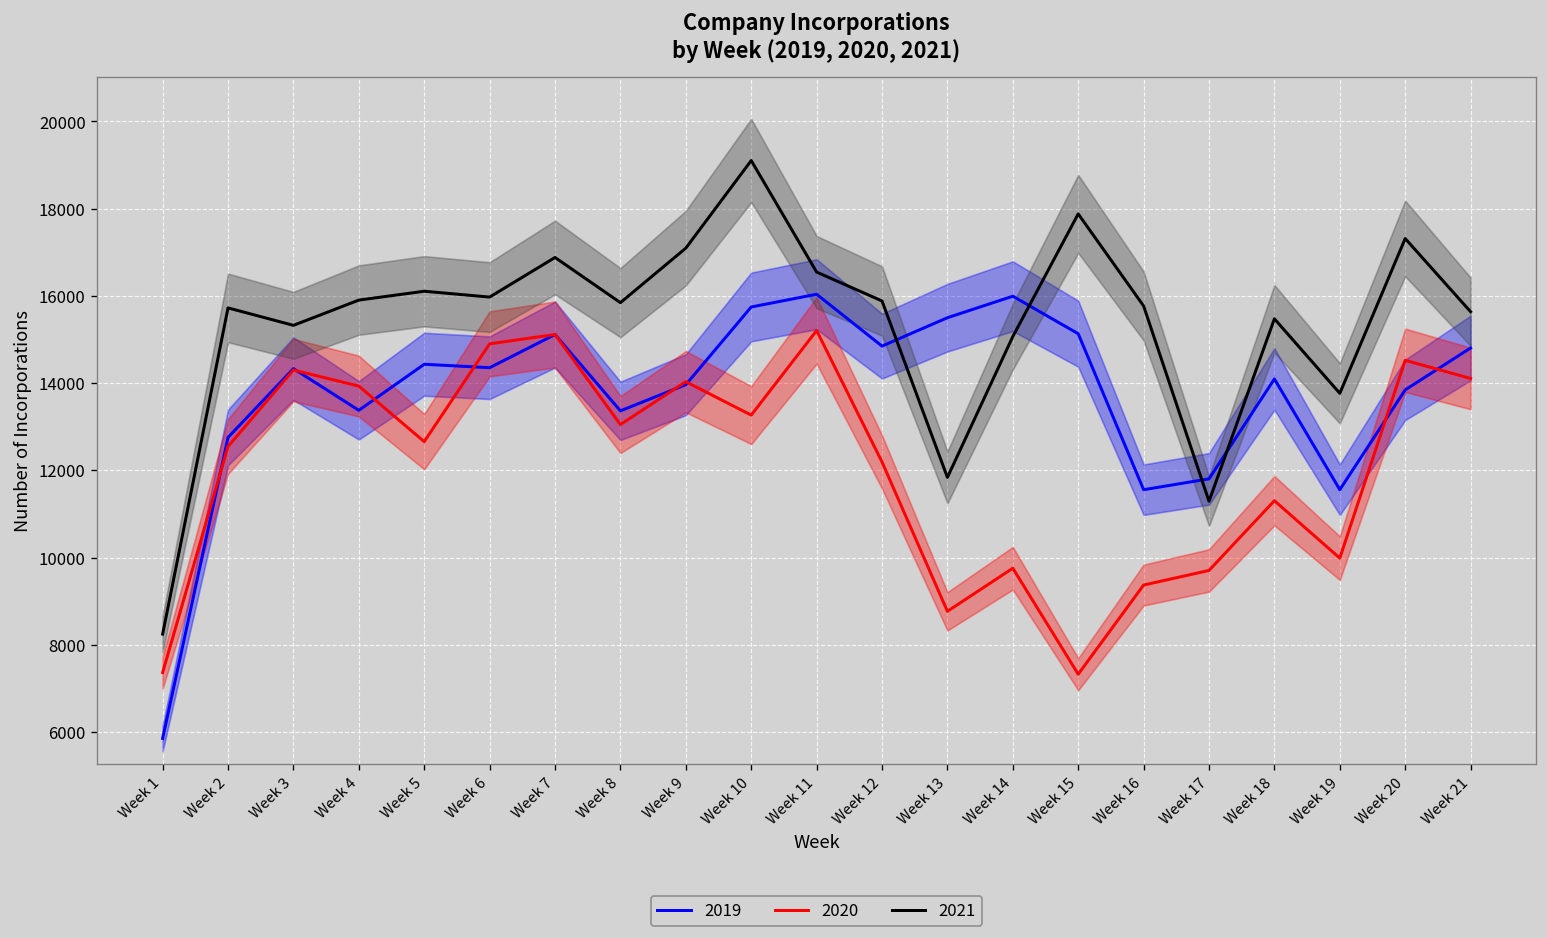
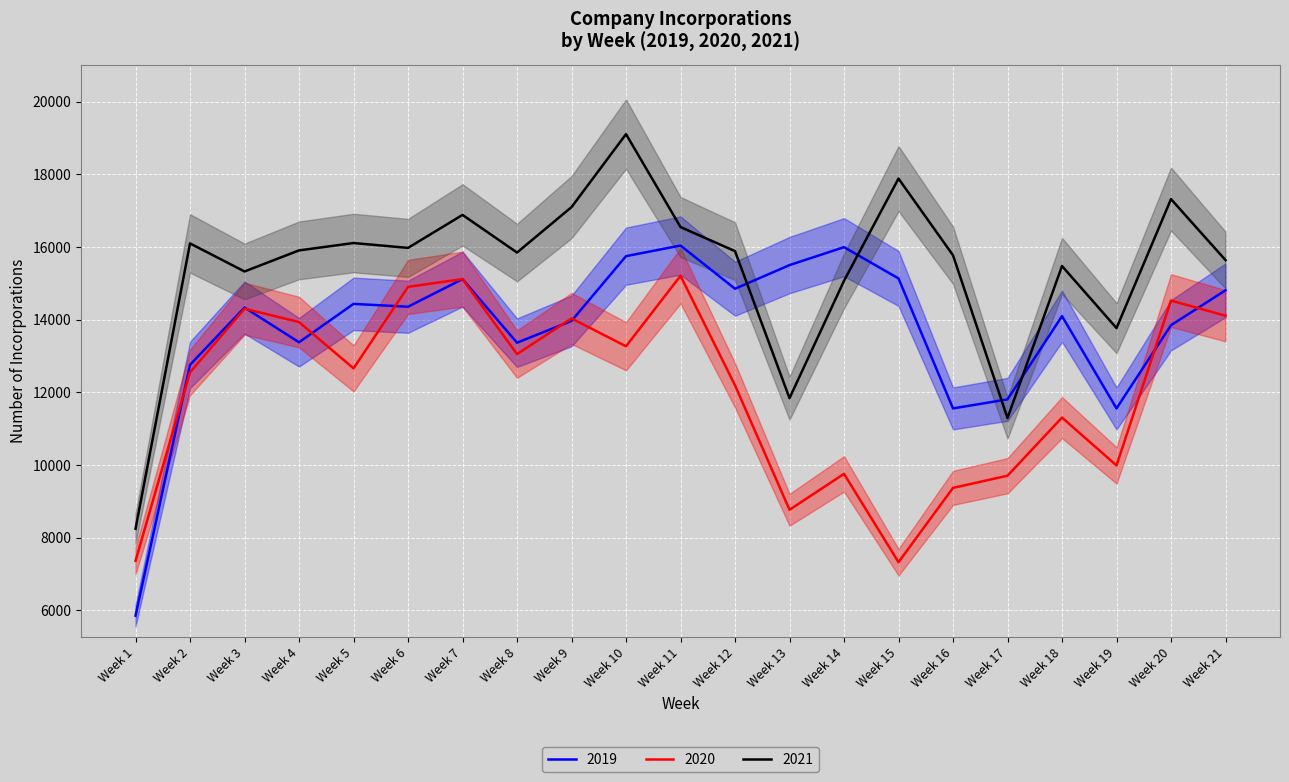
  {
    "2021": {
      "Week 1": 8200,
-     "Week 2": 15700,
+     "Week 2": 16100,
      "Week 3": 15300,
      "Week 4": 15900,
      "Week 5": 16100,
      "Week 6": 16000,
      "Week 7": 16900,
      "Week 8": 15800,
      "Week 9": 17100,
      "Week 10": 19100,
      "Week 11": 16500,
      "Week 12": 15900,
      "Week 13": 11800,
      "Week 14": 15100,
      "Week 15": 17900,
      "Week 16": 15800,
      "Week 17": 11300,
      "Week 18": 15500,
      "Week 19": 13800,
      "Week 20": 17300,
      "Week 21": 15600
    }
  }
